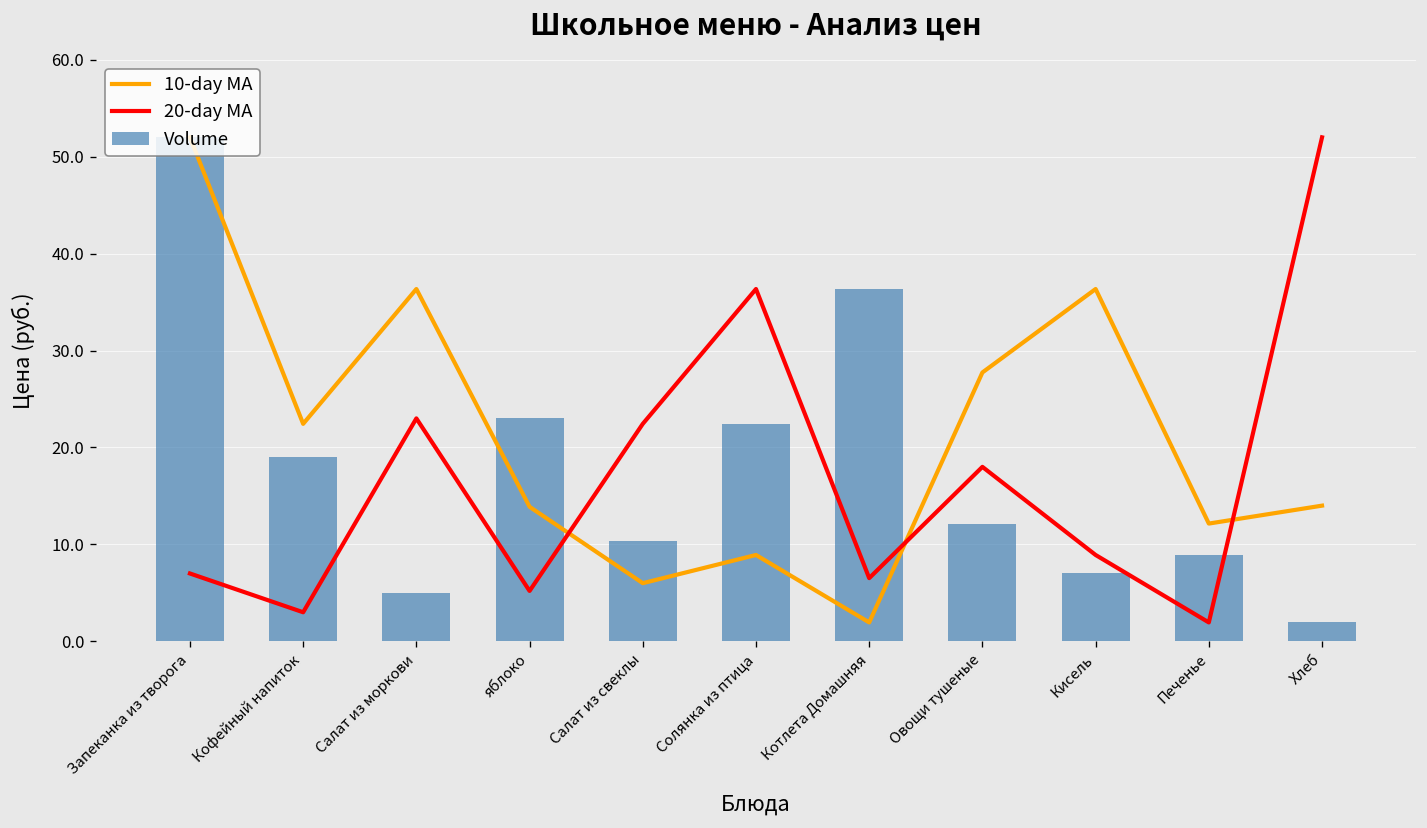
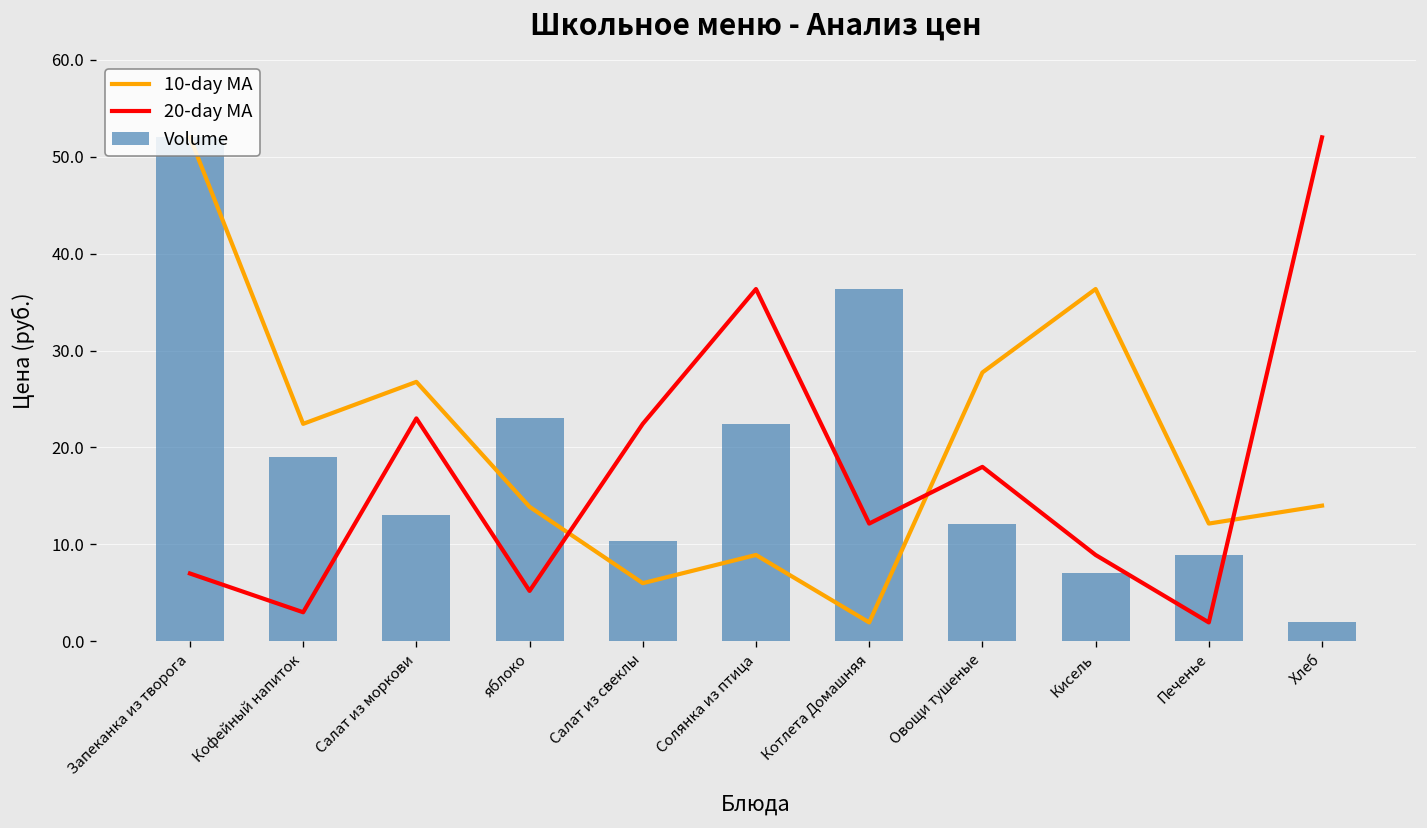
  {
    "10-day MA": {
      "Кофейный напиток": 22,
-     "Салат из моркови": 36,
+     "Салат из моркови": 27,
      "яблоко": 14,
      "Салат из свеклы": 6,
      "Солянка из птица": 9,
      "Котлета Домашняя": 2,
      "Овощи тушеные": 28,
      "Кисель": 36,
      "Печенье": 12,
      "Хлеб": 14
    },
    "Volume": {
      "Кофейный напиток": 19,
-     "Салат из моркови": 5,
+     "Салат из моркови": 13,
      "яблоко": 23,
      "Салат из свеклы": 10,
      "Солянка из птица": 22,
      "Котлета Домашняя": 36,
      "Овощи тушеные": 12,
      "Кисель": 7,
      "Печенье": 9,
      "Хлеб": 2
    },
    "20-day MA": {
      "Запеканка из творога": 7,
      "Кофейный напиток": 3,
      "Салат из моркови": 23,
      "яблоко": 5,
      "Салат из свеклы": 22,
      "Солянка из птица": 36,
-     "Котлета Домашняя": 7,
+     "Котлета Домашняя": 12,
      "Овощи тушеные": 18,
      "Кисель": 9,
      "Печенье": 2,
      "Хлеб": 52
    }
  }
